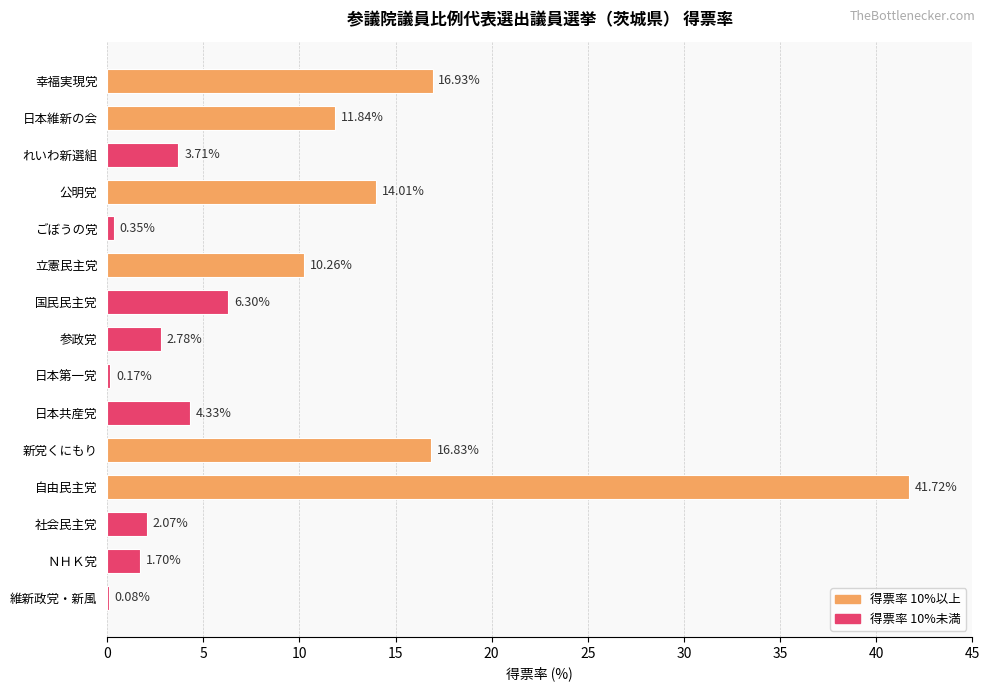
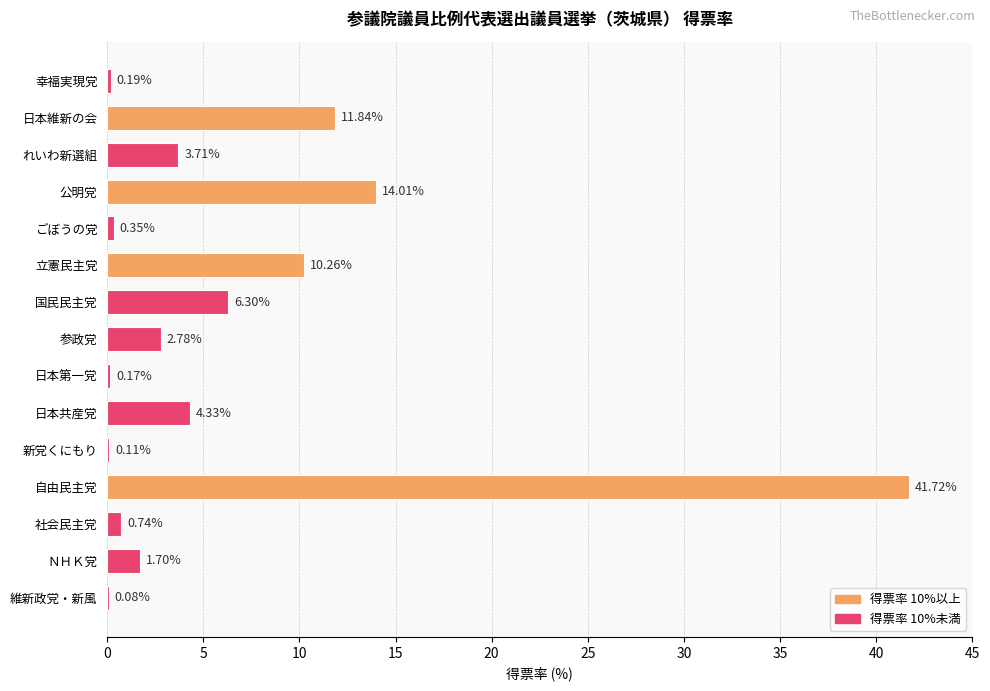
  {
-   "幸福実現党": "16.93%",
+   "幸福実現党": "0.19%",
    "日本維新の会": "11.84%",
    "れいわ新選組": "3.71%",
    "公明党": "14.01%",
    "ごぼうの党": "0.35%",
    "立憲民主党": "10.26%",
    "国民民主党": "6.30%",
    "参政党": "2.78%",
    "日本第一党": "0.17%",
    "日本共産党": "4.33%",
-   "新党くにもり": "16.83%",
+   "新党くにもり": "0.11%",
    "自由民主党": "41.72%",
-   "社会民主党": "2.07%",
+   "社会民主党": "0.74%",
    "ＮＨＫ党": "1.70%",
    "維新政党・新風": "0.08%"
  }
